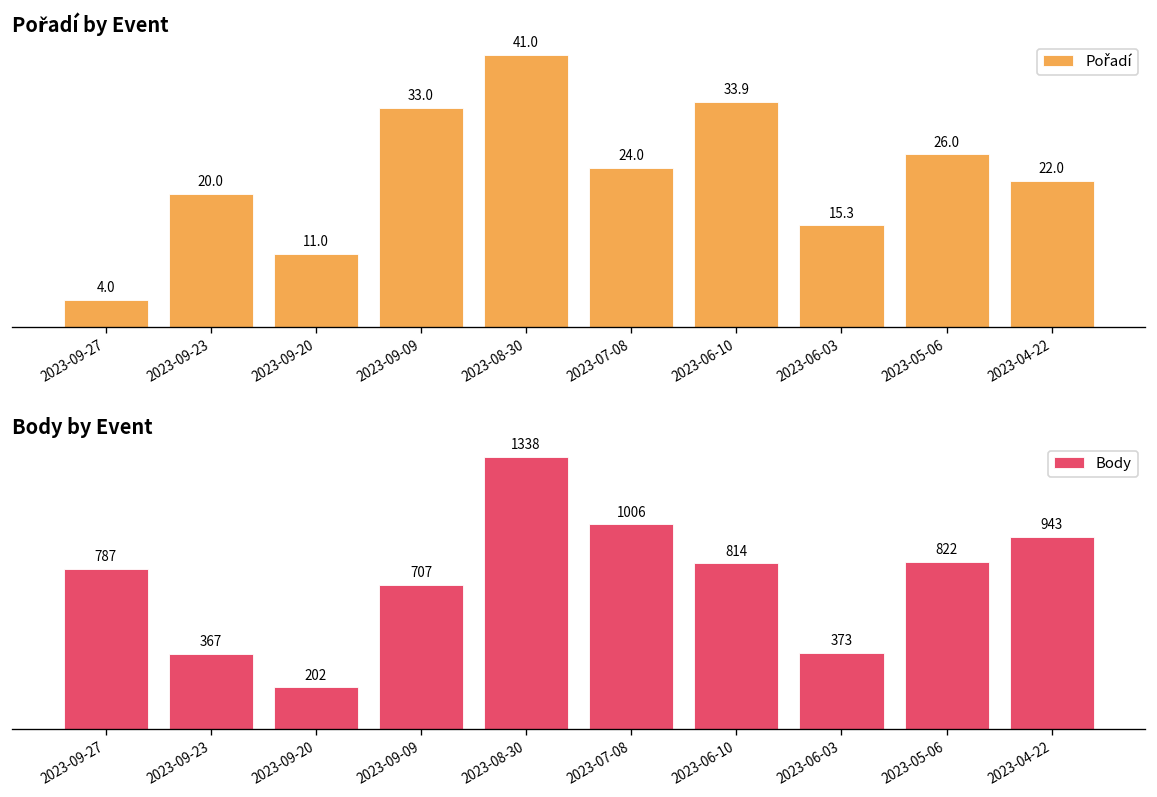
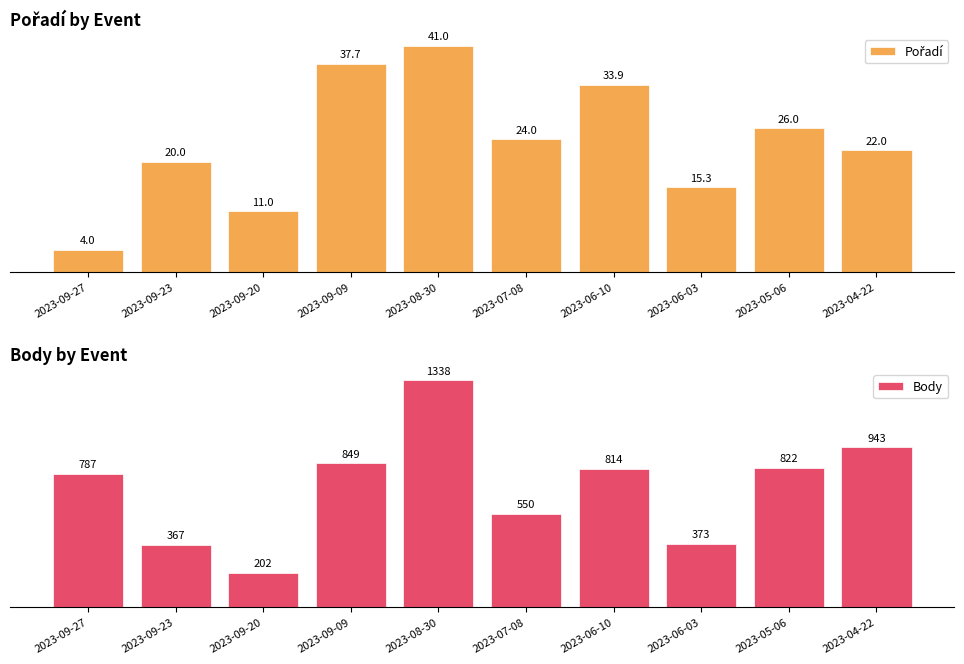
  {
    "Pořadí by Event": {
      "2023-09-27": 4.0,
      "2023-09-23": 20.0,
      "2023-09-20": 11.0,
-     "2023-09-09": 33.0,
+     "2023-09-09": 37.7,
      "2023-08-30": 41.0,
      "2023-07-08": 24.0,
      "2023-06-10": 33.9,
      "2023-06-03": 15.3,
      "2023-05-06": 26.0,
      "2023-04-22": 22.0
    },
    "Body by Event": {
      "2023-09-27": 787,
      "2023-09-23": 367,
      "2023-09-20": 202,
-     "2023-09-09": 707,
+     "2023-09-09": 849,
      "2023-08-30": 1338,
-     "2023-07-08": 1006,
+     "2023-07-08": 550,
      "2023-06-10": 814,
      "2023-06-03": 373,
      "2023-05-06": 822,
      "2023-04-22": 943
    }
  }
